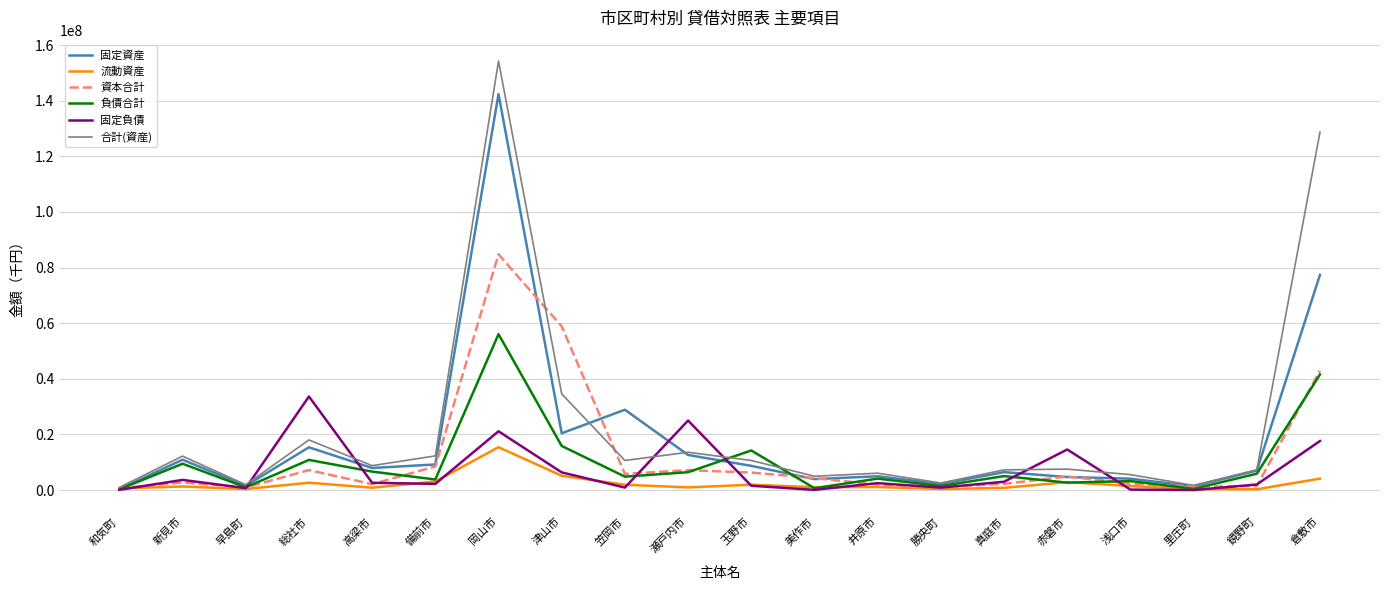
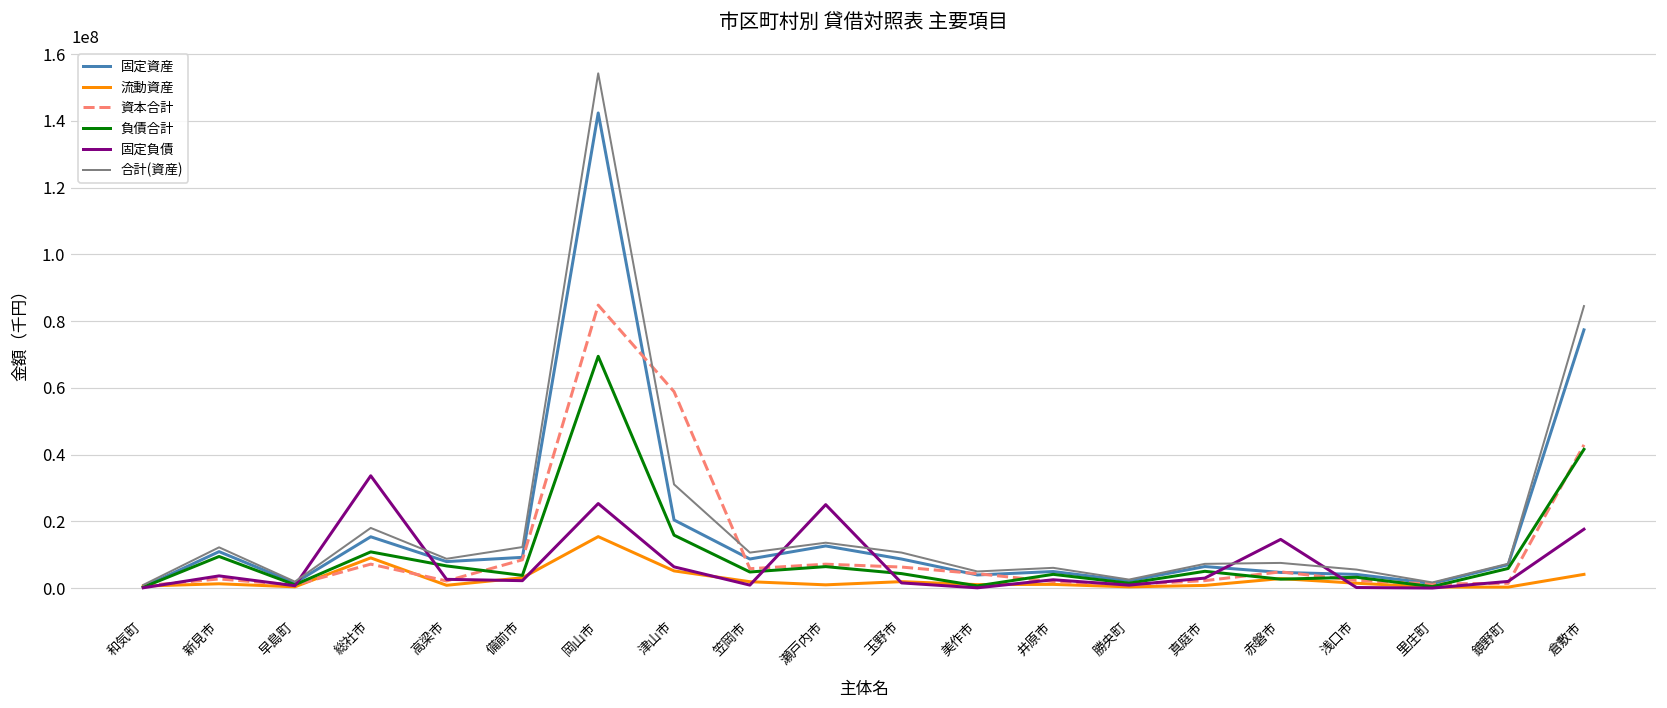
  {
    "固定資産": {
      "新見市": 11000000,
      "総社市": 15000000,
      "岡山市": 142000000,
      "津山市": 20000000,
-     "笠岡市": 29000000,
+     "笠岡市": 9000000,
      "瀬戸内市": 13000000,
      "玉野市": 9000000,
      "倉敷市": 77000000
    },
    "流動資産": {
      "新見市": 1000000,
-     "総社市": 3000000,
+     "総社市": 9000000,
      "高梁市": 1000000,
      "岡山市": 15000000,
      "津山市": 5000000,
      "笠岡市": 2000000,
      "瀬戸内市": 1000000,
      "真庭市": 1000000,
      "鏡野町": 0,
      "倉敷市": 4000000
    },
    "資本合計": {
      "新見市": 3000000,
      "総社市": 7000000,
      "岡山市": 85000000,
      "津山市": 59000000,
      "笠岡市": 6000000,
      "玉野市": 6000000,
      "倉敷市": 43000000
    },
    "負債合計": {
      "新見市": 9000000,
      "総社市": 11000000,
      "高梁市": 7000000,
-     "岡山市": 56000000,
+     "岡山市": 69000000,
      "津山市": 16000000,
      "笠岡市": 5000000,
-     "玉野市": 14000000,
+     "玉野市": 4000000,
      "真庭市": 5000000,
      "鏡野町": 6000000,
      "倉敷市": 42000000
    },
    "固定負債": {
      "新見市": 4000000,
      "総社市": 34000000,
-     "岡山市": 21000000,
+     "岡山市": 25000000,
      "津山市": 6000000,
      "笠岡市": 1000000,
      "瀬戸内市": 25000000,
      "赤磐市": 15000000,
      "浅口市": 0,
      "倉敷市": 18000000
    },
    "合計(資産)": {
      "新見市": 12000000,
      "総社市": 18000000,
      "備前市": 12000000,
      "岡山市": 154000000,
-     "津山市": 35000000,
+     "津山市": 31000000,
      "笠岡市": 11000000,
      "瀬戸内市": 14000000,
      "玉野市": 11000000,
      "井原市": 6000000,
      "赤磐市": 8000000,
      "浅口市": 6000000,
-     "倉敷市": 129000000
+     "倉敷市": 85000000
    }
  }
